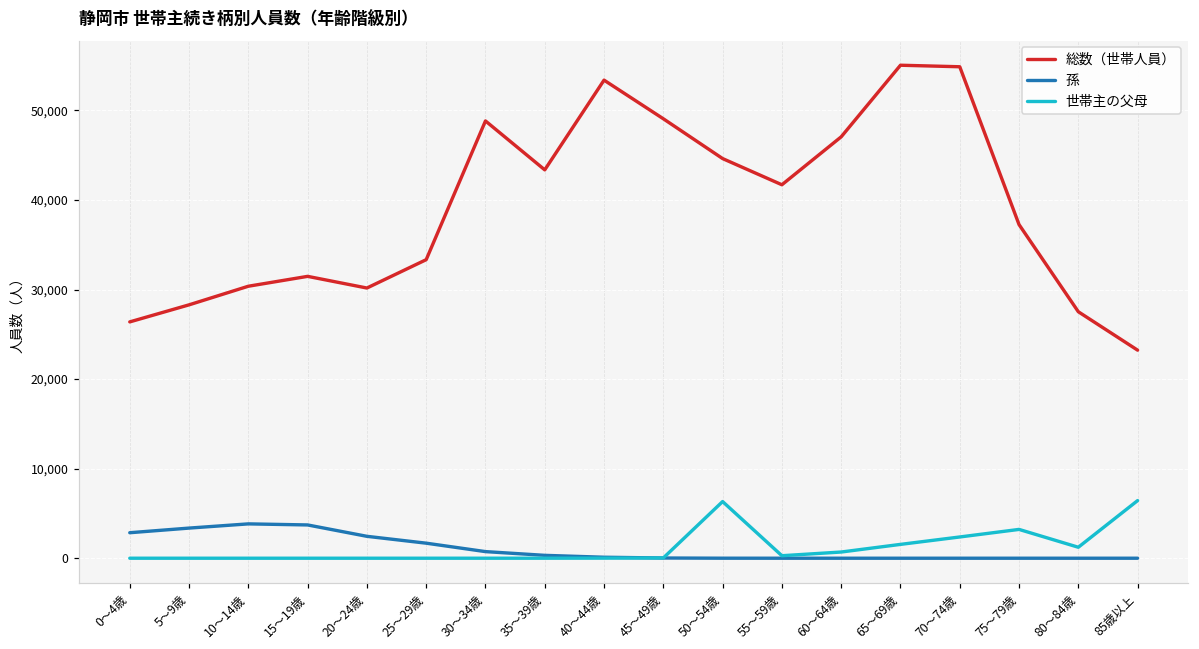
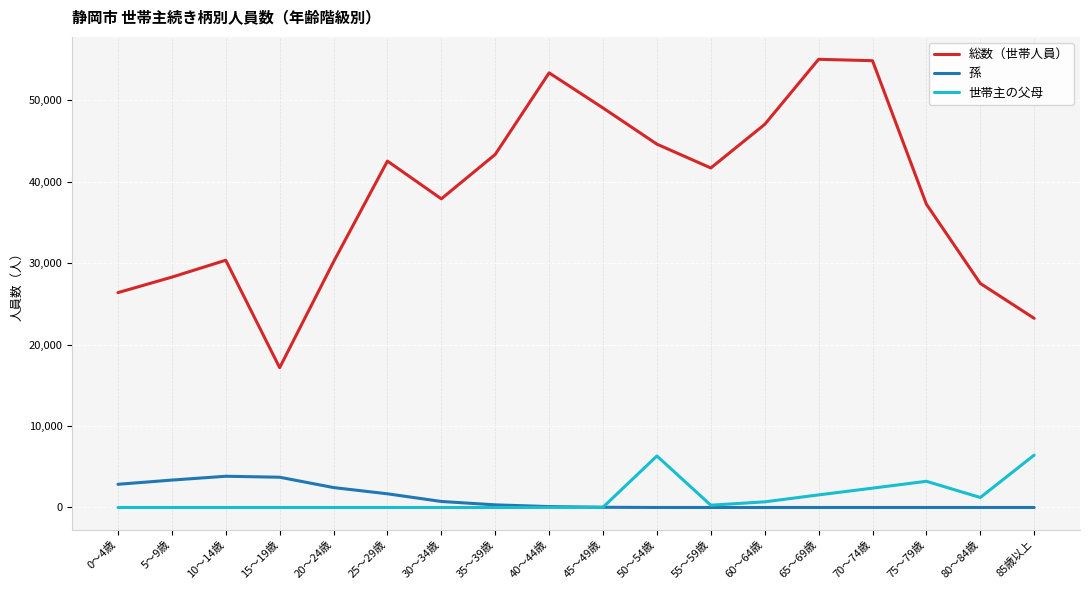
  {
    "総数（世帯人員）": {
      "0～4歳": "26,000",
      "5～9歳": "28,000",
      "10～14歳": "30,000",
-     "15～19歳": "31,000",
+     "15～19歳": "17,000",
      "20～24歳": "30,000",
-     "25～29歳": "33,000",
-     "30～34歳": "49,000",
+     "25～29歳": "43,000",
+     "30～34歳": "38,000",
      "35～39歳": "43,000",
      "40～44歳": "53,000",
      "45～49歳": "49,000",
      "50～54歳": "45,000",
      "55～59歳": "42,000",
      "60～64歳": "47,000",
      "65～69歳": "55,000",
      "70～74歳": "55,000",
      "75～79歳": "37,000",
      "80～84歳": "28,000",
      "85歳以上": "23,000"
    },
    "孫": {
      "0～4歳": "3,000",
      "5～9歳": "3,000",
      "10～14歳": "4,000",
      "15～19歳": "4,000",
      "20～24歳": "2,000",
      "25～29歳": "2,000",
      "30～34歳": "1,000",
      "35～39歳": "0",
      "50～54歳": "0",
      "60～64歳": "0",
      "65～69歳": "0",
      "70～74歳": "0",
      "75～79歳": "0",
      "80～84歳": "0",
      "85歳以上": "0"
    },
    "世帯主の父母": {
      "0～4歳": "0",
      "5～9歳": "0",
      "10～14歳": "0",
      "15～19歳": "0",
      "20～24歳": "0",
      "25～29歳": "0",
      "30～34歳": "0",
      "35～39歳": "0",
      "50～54歳": "6,000",
      "60～64歳": "1,000",
      "65～69歳": "2,000",
      "70～74歳": "2,000",
      "75～79歳": "3,000",
      "80～84歳": "1,000",
      "85歳以上": "6,000"
    }
  }
